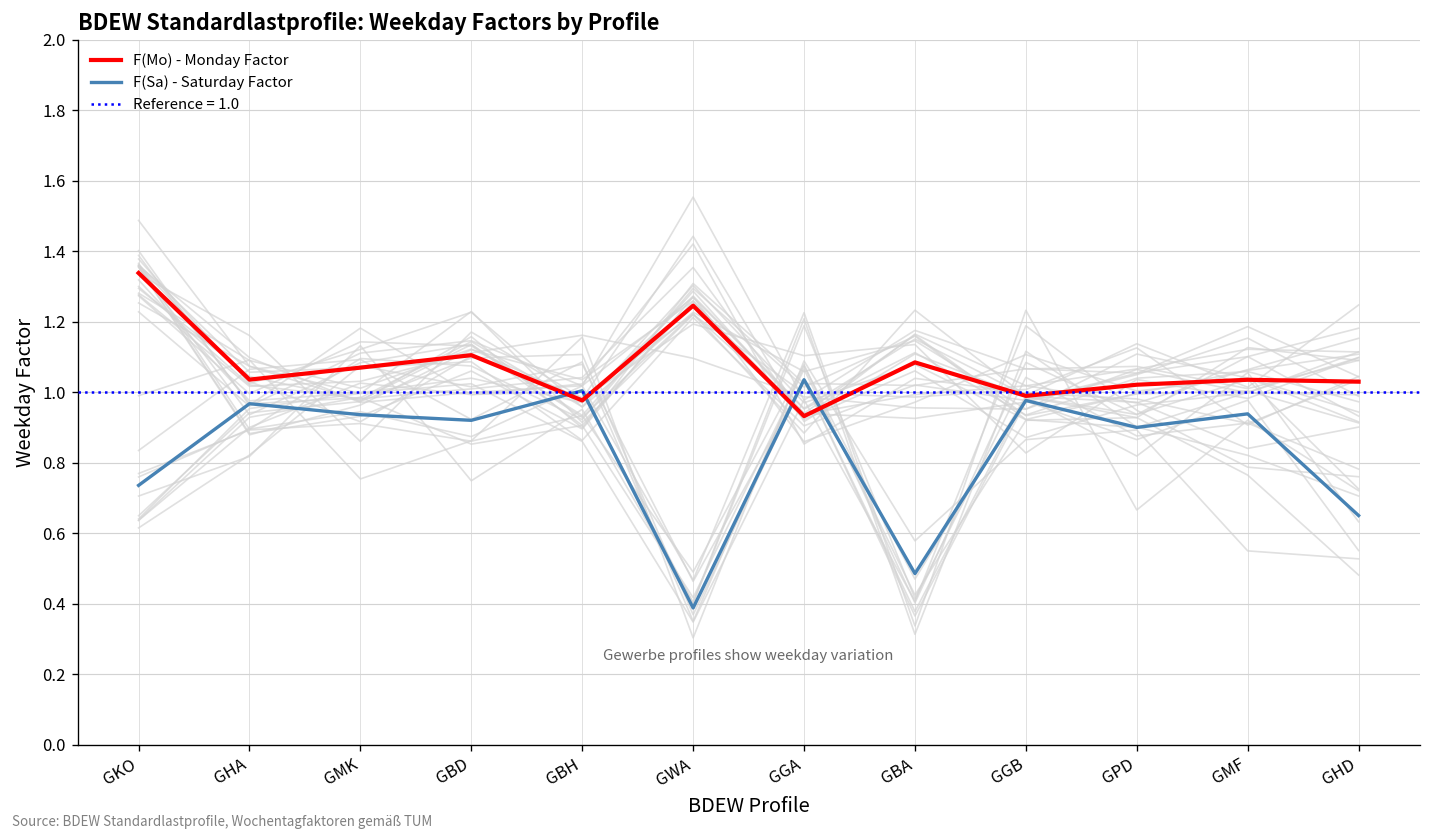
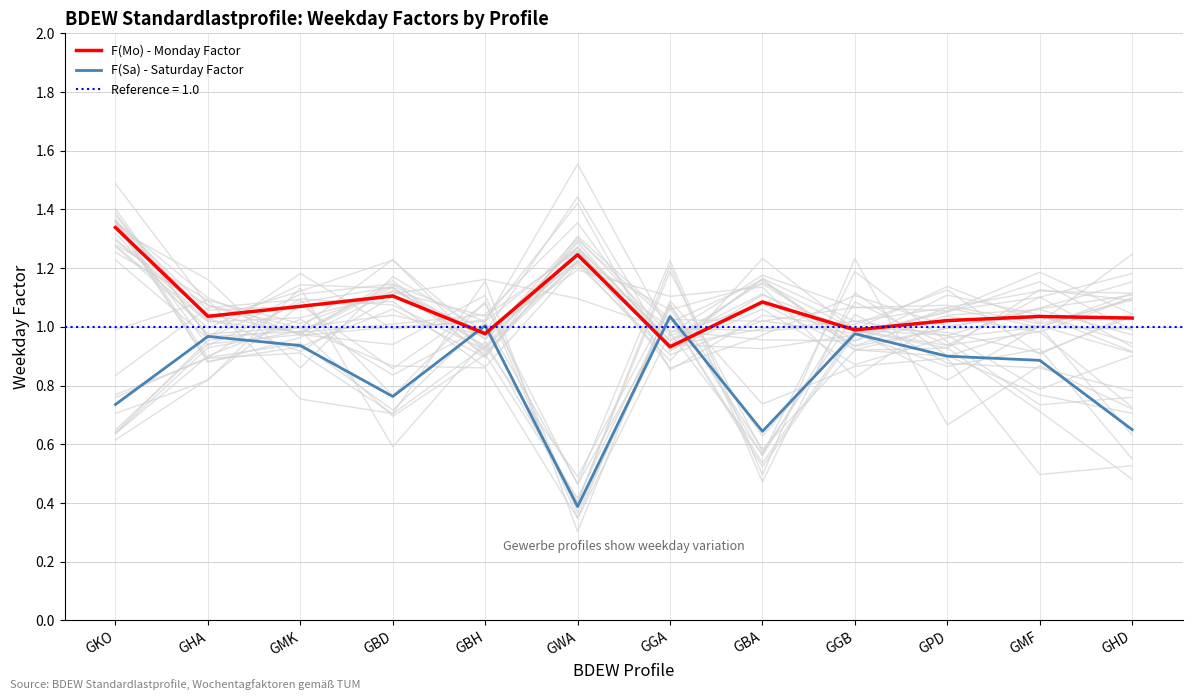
  {
    "F(Mo) - Monday Factor": {
      "GWA": 1.25,
      "GPD": 1.02
    },
    "F(Sa) - Saturday Factor": {
      "GKO": 0.74,
-     "GBD": 0.92,
+     "GBD": 0.76,
      "GWA": 0.39,
-     "GBA": 0.49,
-     "GMF": 0.94,
+     "GBA": 0.64,
+     "GMF": 0.89,
      "GHD": 0.65
    }
  }
